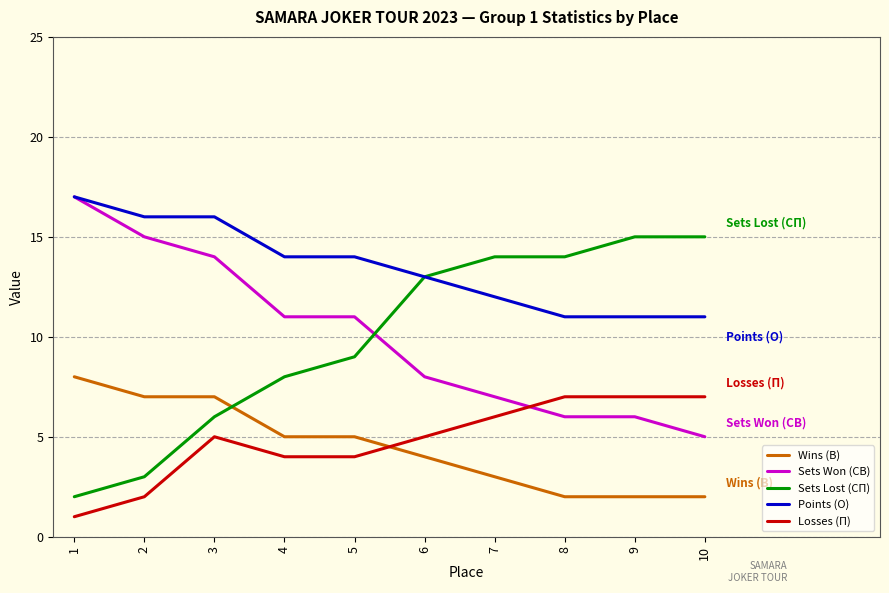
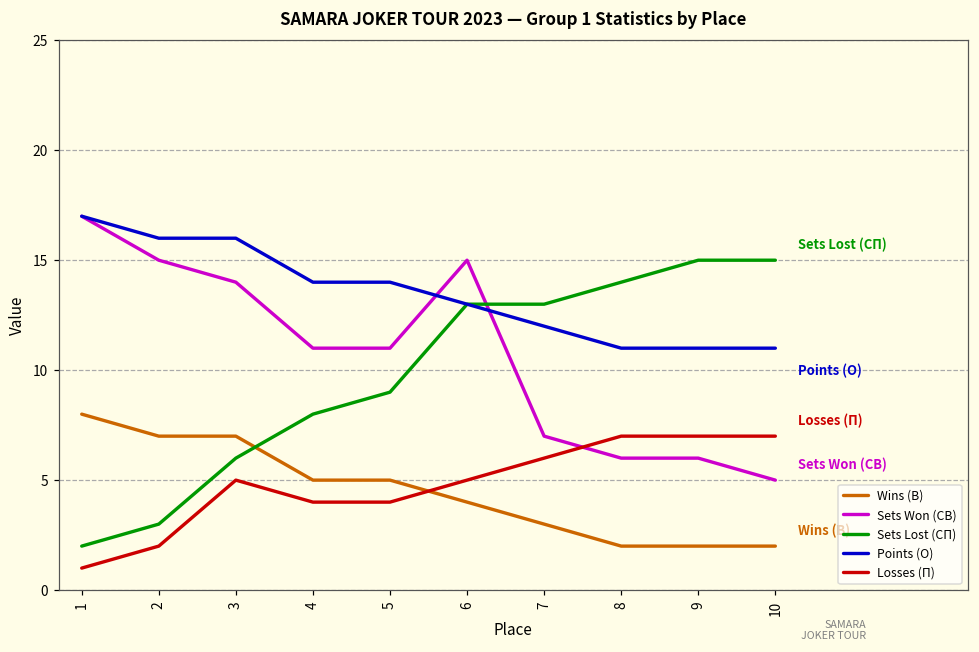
  {
    "Wins (В)": {
      "1": 8,
      "2": 7,
      "3": 7,
      "4": 5,
      "5": 5,
      "6": 4,
      "7": 3,
      "8": 2,
      "9": 2,
      "10": 2
    },
    "Sets Won (СВ)": {
      "2": 15,
      "3": 14,
      "4": 11,
      "5": 11,
-     "6": 8,
+     "6": 15,
      "7": 7,
      "8": 6,
      "9": 6,
      "10": 5
    },
    "Sets Lost (СП)": {
      "1": 2,
      "2": 3,
      "3": 6,
      "4": 8,
      "5": 9,
-     "7": 14,
+     "7": 13,
      "8": 14,
      "9": 15,
      "10": 15
    },
    "Points (О)": {
      "2": 16,
      "3": 16,
      "4": 14,
      "5": 14,
      "7": 12,
      "8": 11,
      "9": 11,
      "10": 11
    },
    "Losses (П)": {
      "1": 1,
      "2": 2,
      "3": 5,
      "4": 4,
      "5": 4,
      "6": 5,
      "7": 6,
      "8": 7,
      "9": 7,
      "10": 7
    }
  }
